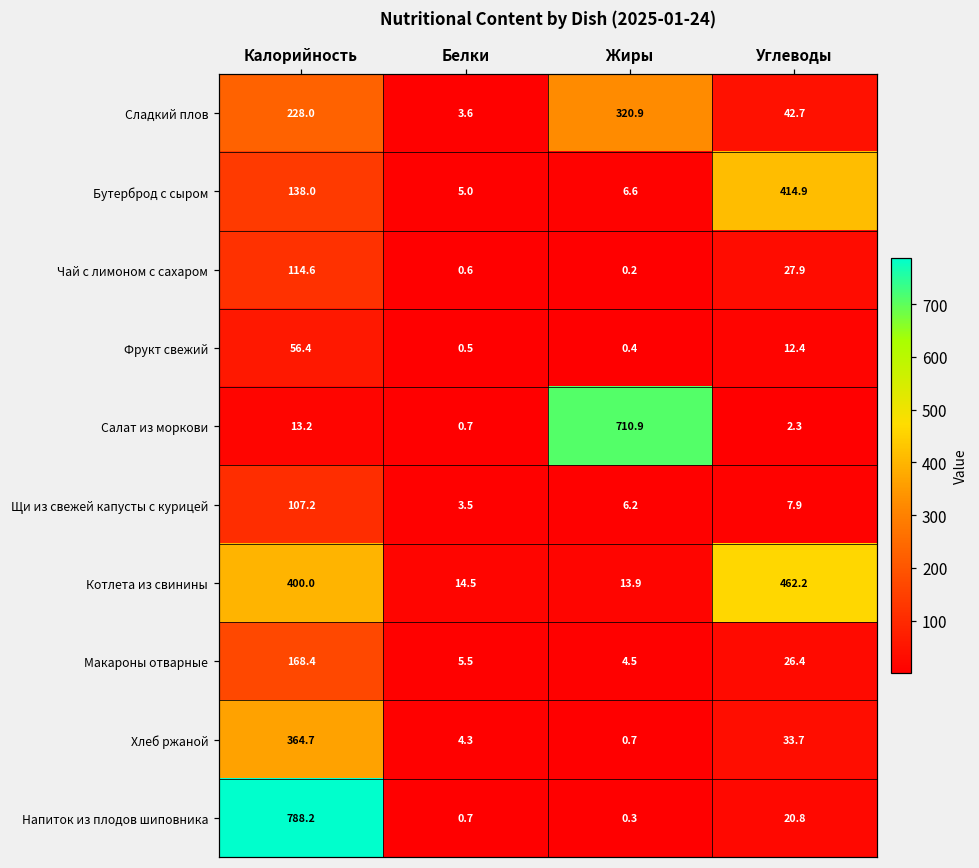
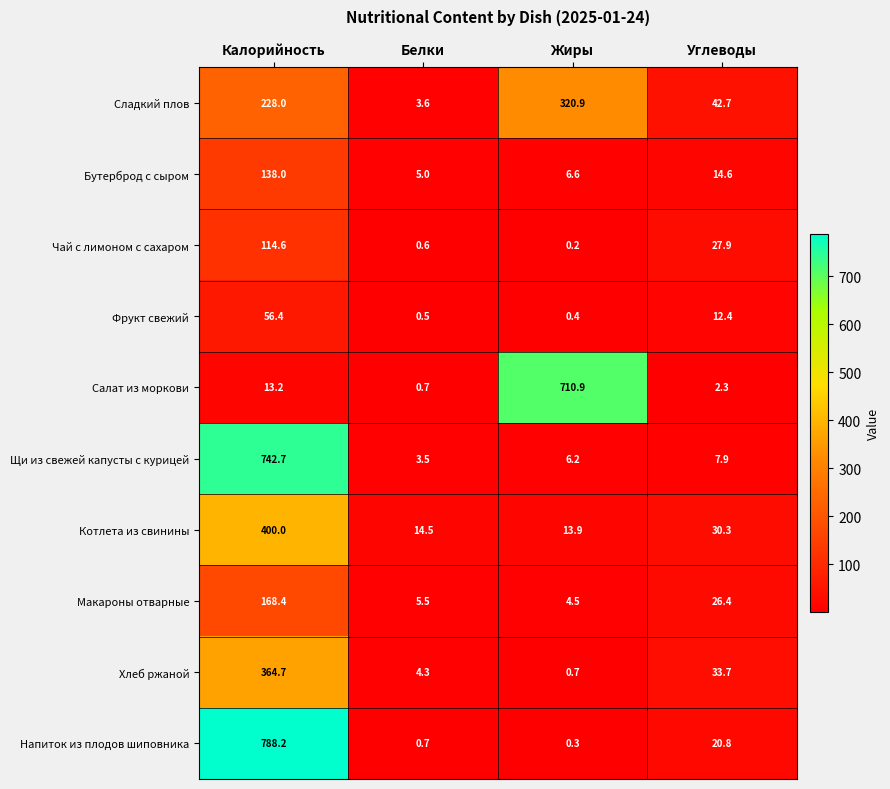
  {
    "Сладкий плов": {
      "Калорийность": 228.0,
      "Белки": 3.6,
      "Жиры": 320.9,
      "Углеводы": 42.7
    },
    "Бутерброд с сыром": {
      "Калорийность": 138.0,
      "Белки": 5.0,
      "Жиры": 6.6,
-     "Углеводы": 414.9
+     "Углеводы": 14.6
    },
    "Чай с лимоном с сахаром": {
      "Калорийность": 114.6,
      "Белки": 0.6,
      "Жиры": 0.2,
      "Углеводы": 27.9
    },
    "Фрукт свежий": {
      "Калорийность": 56.4,
      "Белки": 0.5,
      "Жиры": 0.4,
      "Углеводы": 12.4
    },
    "Салат из моркови": {
      "Калорийность": 13.2,
      "Белки": 0.7,
      "Жиры": 710.9,
      "Углеводы": 2.3
    },
    "Щи из свежей капусты с курицей": {
-     "Калорийность": 107.2,
+     "Калорийность": 742.7,
      "Белки": 3.5,
      "Жиры": 6.2,
      "Углеводы": 7.9
    },
    "Котлета из свинины": {
      "Калорийность": 400.0,
      "Белки": 14.5,
      "Жиры": 13.9,
-     "Углеводы": 462.2
+     "Углеводы": 30.3
    },
    "Макароны отварные": {
      "Калорийность": 168.4,
      "Белки": 5.5,
      "Жиры": 4.5,
      "Углеводы": 26.4
    },
    "Хлеб ржаной": {
      "Калорийность": 364.7,
      "Белки": 4.3,
      "Жиры": 0.7,
      "Углеводы": 33.7
    },
    "Напиток из плодов шиповника": {
      "Калорийность": 788.2,
      "Белки": 0.7,
      "Жиры": 0.3,
      "Углеводы": 20.8
    }
  }
